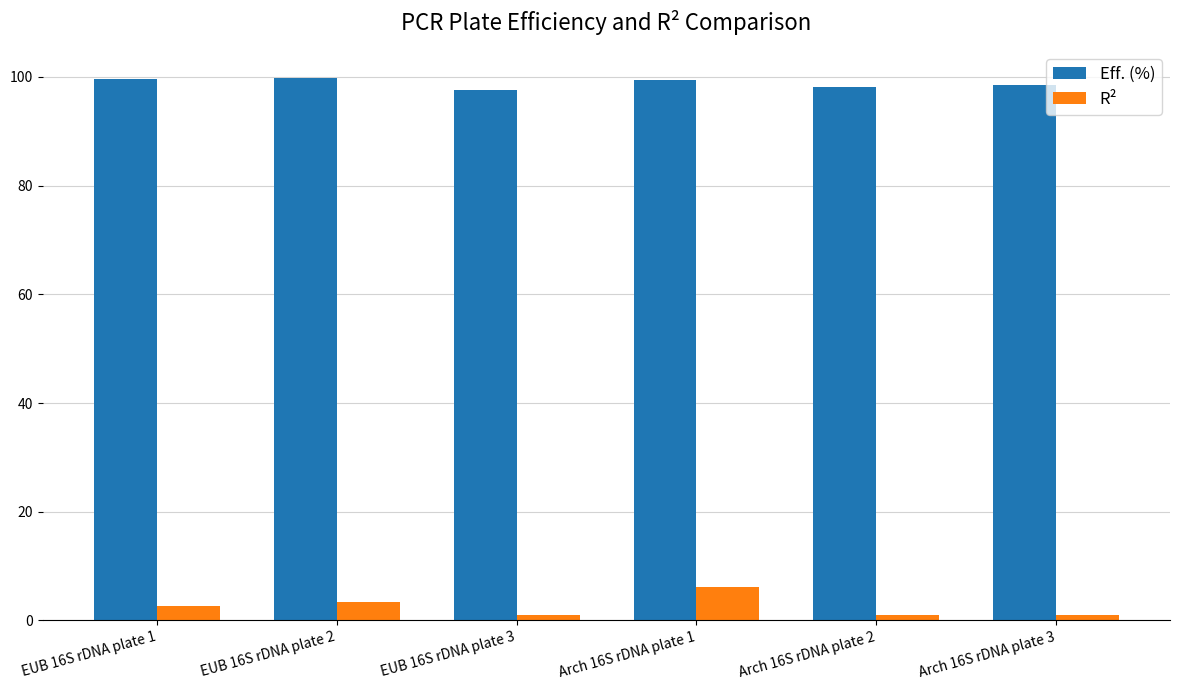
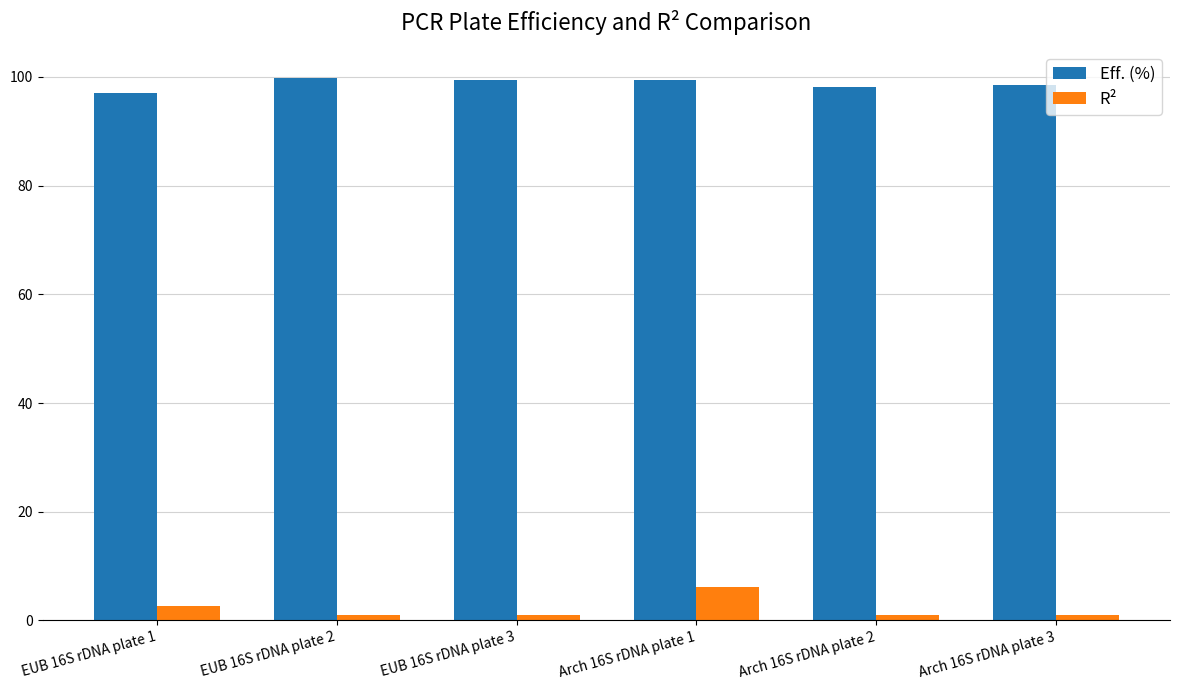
  {
    "Eff. (%)": {
-     "EUB 16S rDNA plate 1": 100,
+     "EUB 16S rDNA plate 1": 97,
      "EUB 16S rDNA plate 2": 100,
-     "EUB 16S rDNA plate 3": 98,
+     "EUB 16S rDNA plate 3": 99,
      "Arch 16S rDNA plate 1": 99,
      "Arch 16S rDNA plate 2": 98,
      "Arch 16S rDNA plate 3": 99
    },
    "R²": {
      "EUB 16S rDNA plate 1": 3,
-     "EUB 16S rDNA plate 2": 3,
+     "EUB 16S rDNA plate 2": 1,
      "EUB 16S rDNA plate 3": 1,
      "Arch 16S rDNA plate 1": 6,
      "Arch 16S rDNA plate 2": 1,
      "Arch 16S rDNA plate 3": 1
    }
  }
